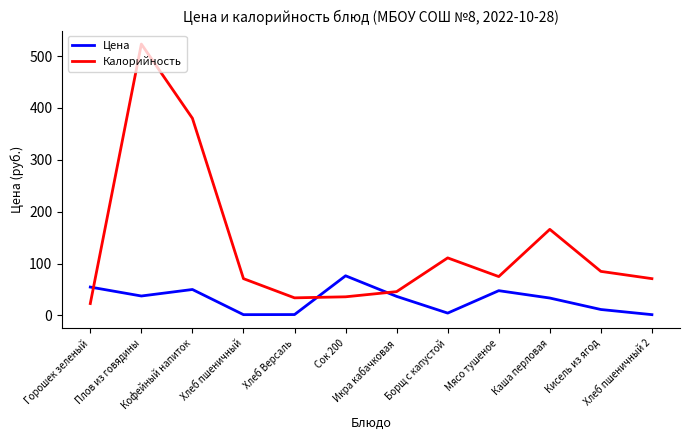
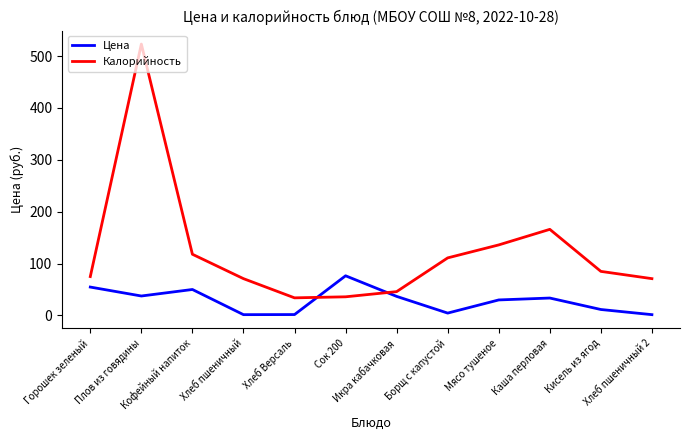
  {
    "Цена": {
      "Горошек зеленый": 50,
      "Плов из говядины": 40,
      "Кофейный напиток": 50,
      "Хлеб пшеничный": 0,
      "Хлеб Версаль": 0,
      "Сок 200": 80,
      "Икра кабачковая": 40,
      "Борщ с капустой": 0,
-     "Мясо тушеное": 50,
+     "Мясо тушеное": 30,
      "Каша перловая": 30,
      "Кисель из ягод": 10,
      "Хлеб пшеничный 2": 0
    },
    "Калорийность": {
-     "Горошек зеленый": 20,
-     "Кофейный напиток": 380,
+     "Горошек зеленый": 80,
+     "Кофейный напиток": 120,
      "Хлеб пшеничный": 70,
      "Хлеб Версаль": 30,
      "Сок 200": 40,
      "Икра кабачковая": 50,
      "Борщ с капустой": 110,
-     "Мясо тушеное": 80,
+     "Мясо тушеное": 140,
      "Каша перловая": 170,
      "Кисель из ягод": 90,
      "Хлеб пшеничный 2": 70
    }
  }
